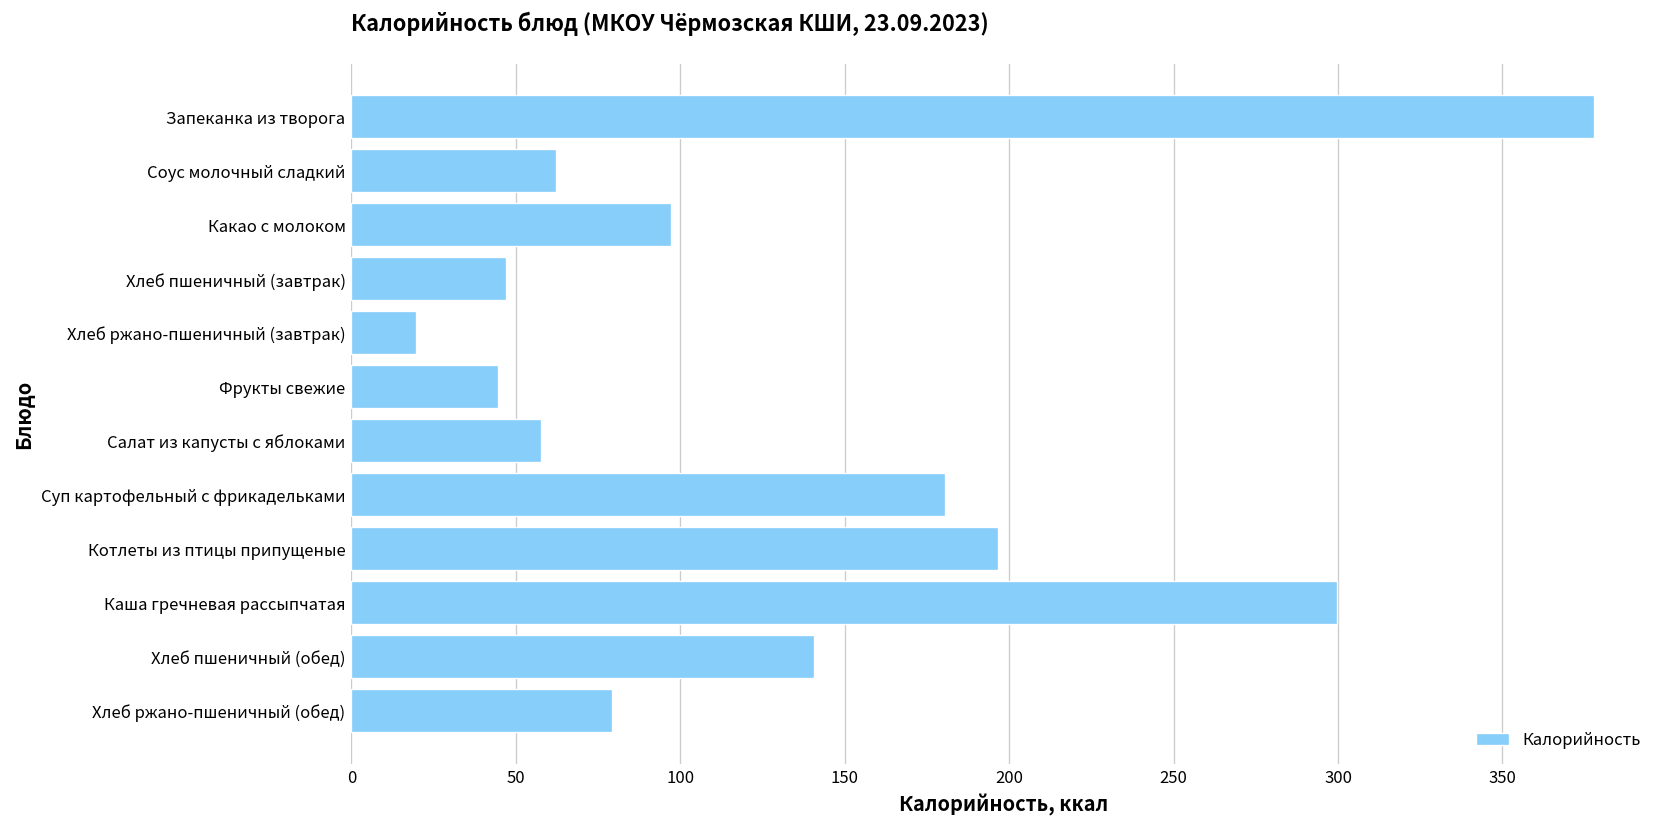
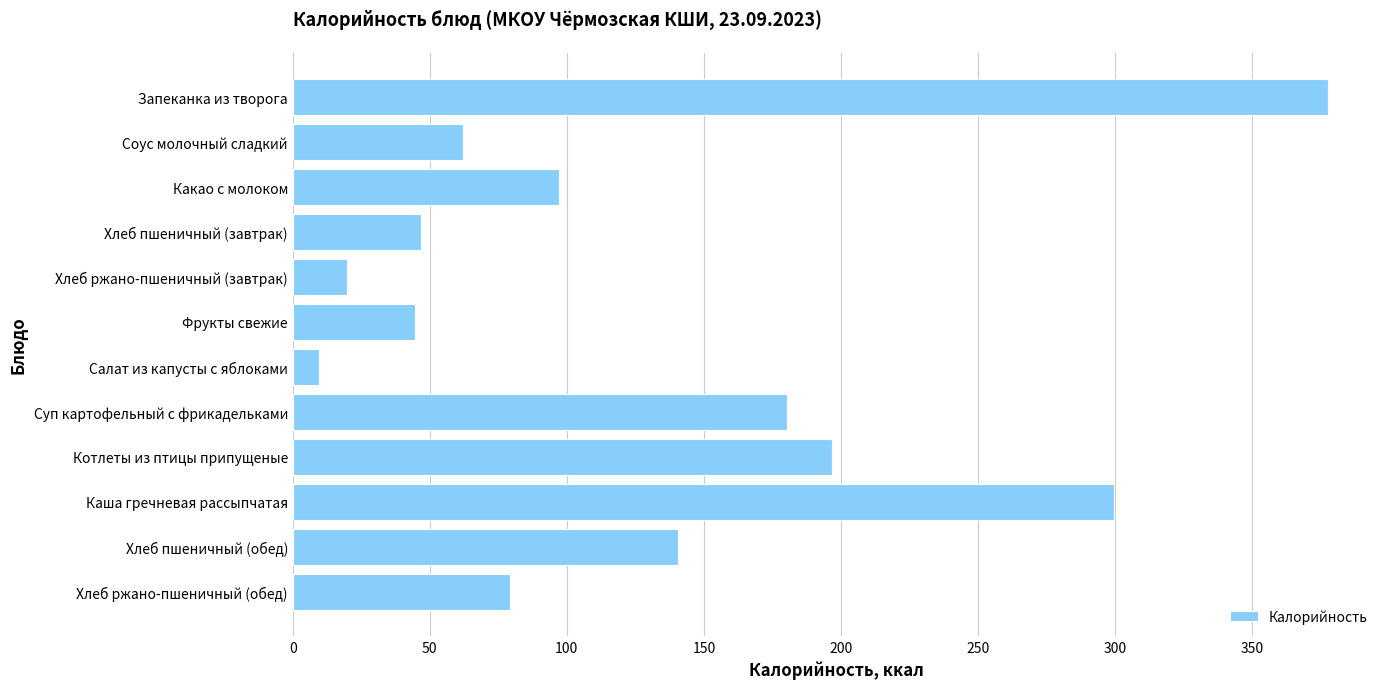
  {
    "Запеканка из творога": 378,
    "Соус молочный сладкий": 62,
    "Какао с молоком": 97,
    "Хлеб пшеничный (завтрак)": 47,
    "Хлеб ржано-пшеничный (завтрак)": 20,
    "Фрукты свежие": 45,
-   "Салат из капусты с яблоками": 58,
+   "Салат из капусты с яблоками": 10,
    "Суп картофельный с фрикадельками": 181,
    "Котлеты из птицы припущеные": 197,
    "Каша гречневая рассыпчатая": 300,
    "Хлеб пшеничный (обед)": 141,
    "Хлеб ржано-пшеничный (обед)": 79
  }
